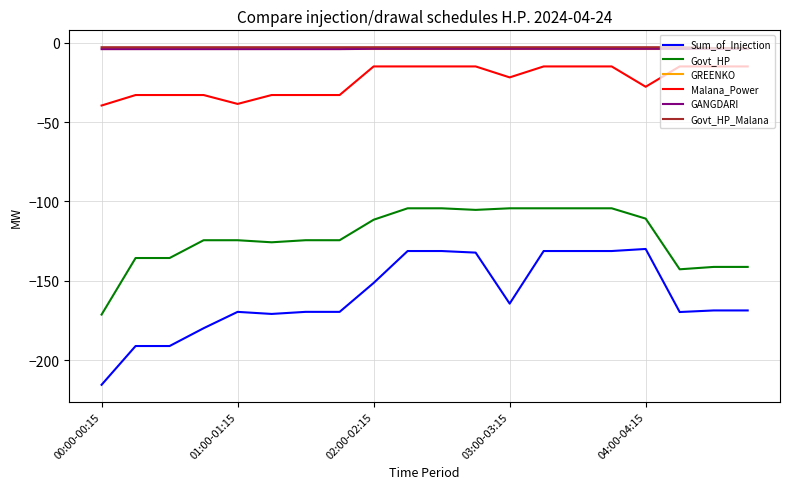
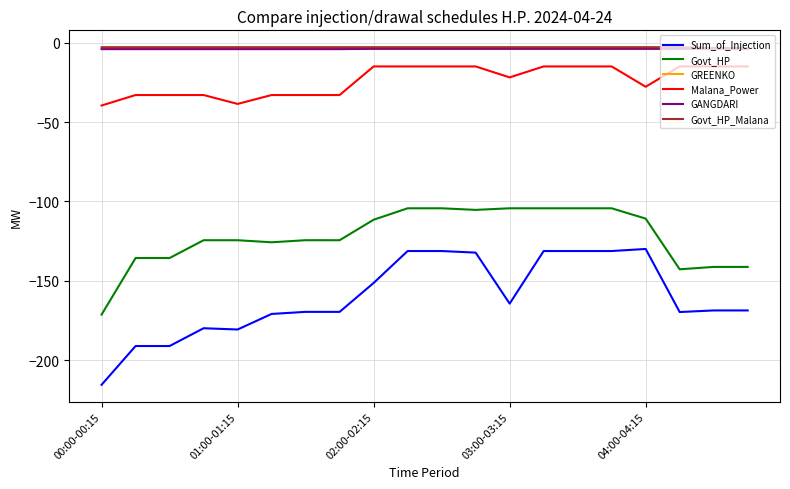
  {
    "Sum_of_Injection": {
      "00:00-00:15": -215,
-     "01:00-01:15": -170,
+     "01:00-01:15": -181,
      "02:00-02:15": -151,
      "03:00-03:15": -164,
      "04:00-04:15": -130
    },
    "Govt_HP": {
      "00:00-00:15": -171,
      "01:00-01:15": -124,
      "02:00-02:15": -112,
      "03:00-03:15": -104,
      "04:00-04:15": -111
    },
    "Malana_Power": {
      "00:00-00:15": -40,
      "01:00-01:15": -39,
      "02:00-02:15": -15,
      "03:00-03:15": -22,
      "04:00-04:15": -28
    }
  }
